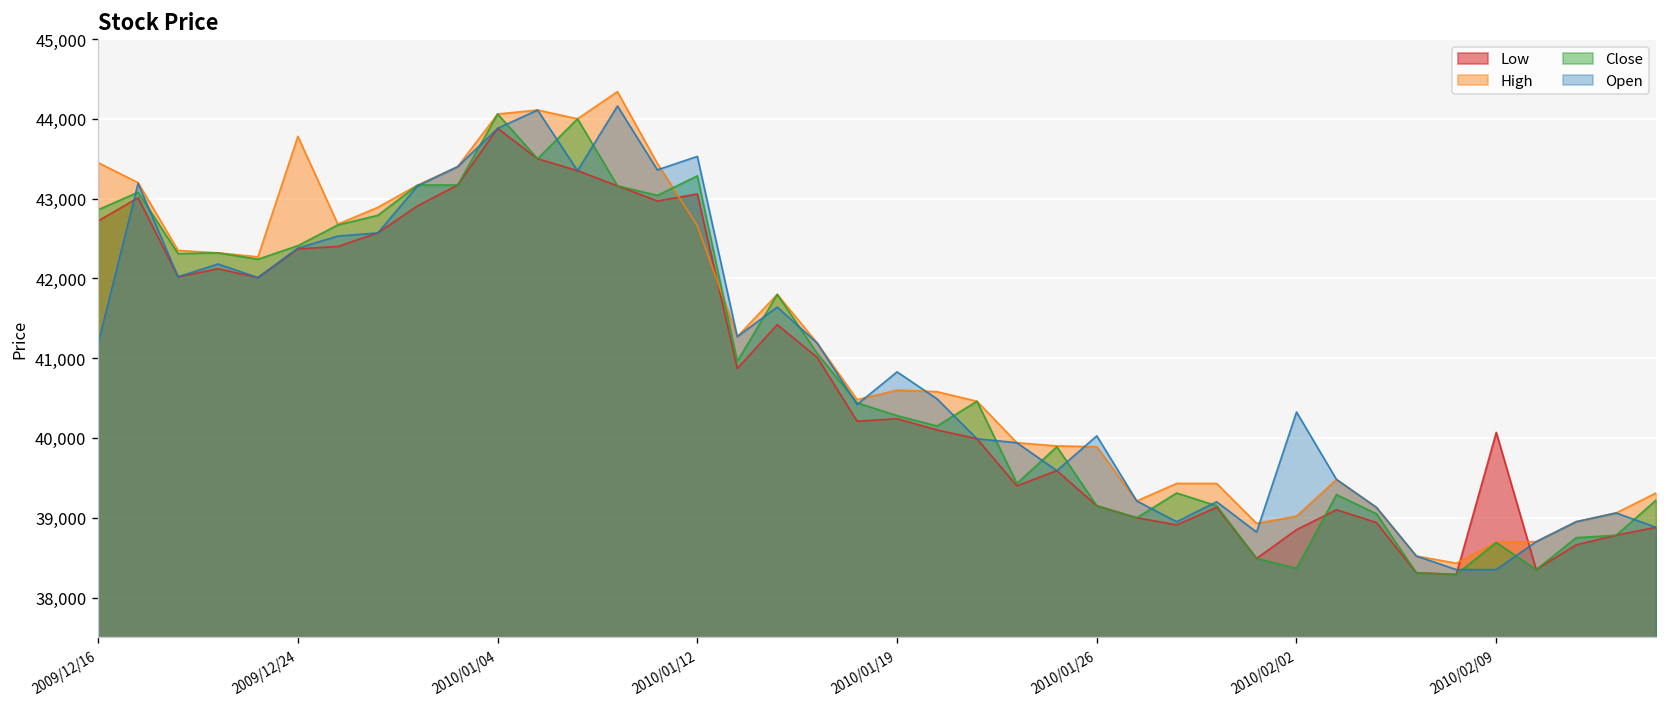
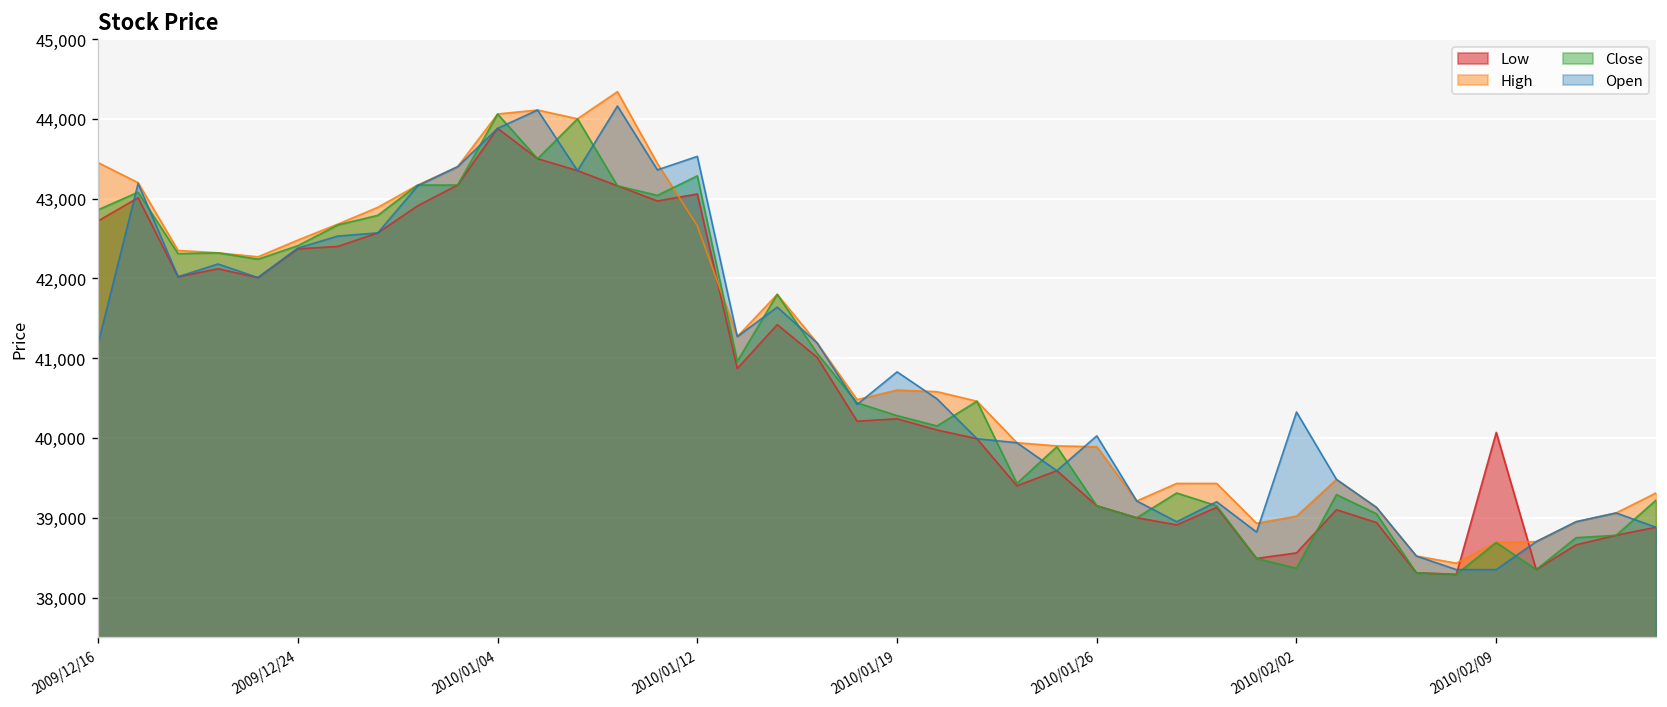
  {
    "Low": {
      "2009/12/16": "42,700",
      "2010/01/12": "43,100",
      "2010/01/19": "40,200",
-     "2010/02/02": "38,900",
+     "2010/02/02": "38,600",
      "2010/02/09": "40,100"
    },
    "High": {
      "2009/12/16": "43,500",
-     "2009/12/24": "43,800",
+     "2009/12/24": "42,500",
      "2010/01/12": "42,700",
      "2010/01/19": "40,600",
      "2010/01/26": "39,900",
      "2010/02/02": "39,000"
    },
    "Close": {
      "2009/12/16": "42,900",
      "2010/01/12": "43,300",
      "2010/01/19": "40,300",
      "2010/02/02": "38,400"
    },
    "Open": {
      "2009/12/16": "41,200",
      "2010/01/12": "43,500",
      "2010/01/19": "40,800",
      "2010/01/26": "40,000",
      "2010/02/02": "40,300",
      "2010/02/09": "38,400"
    }
  }
